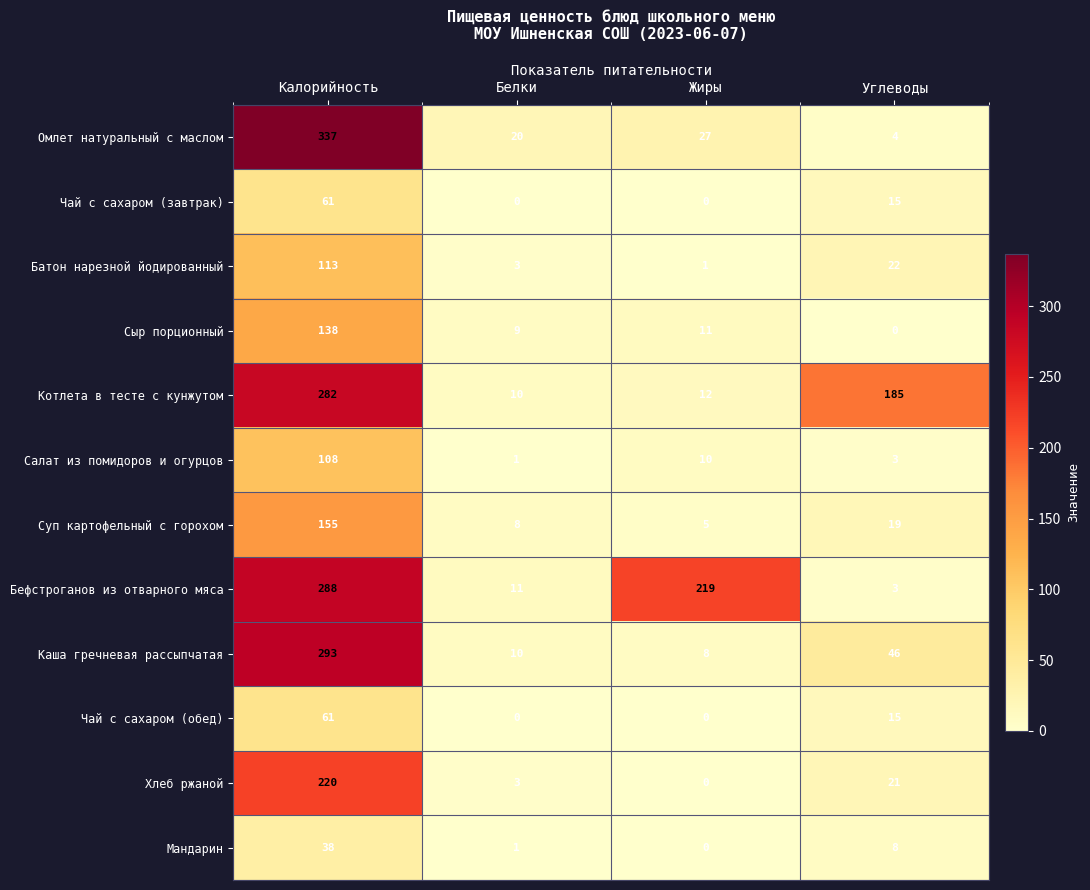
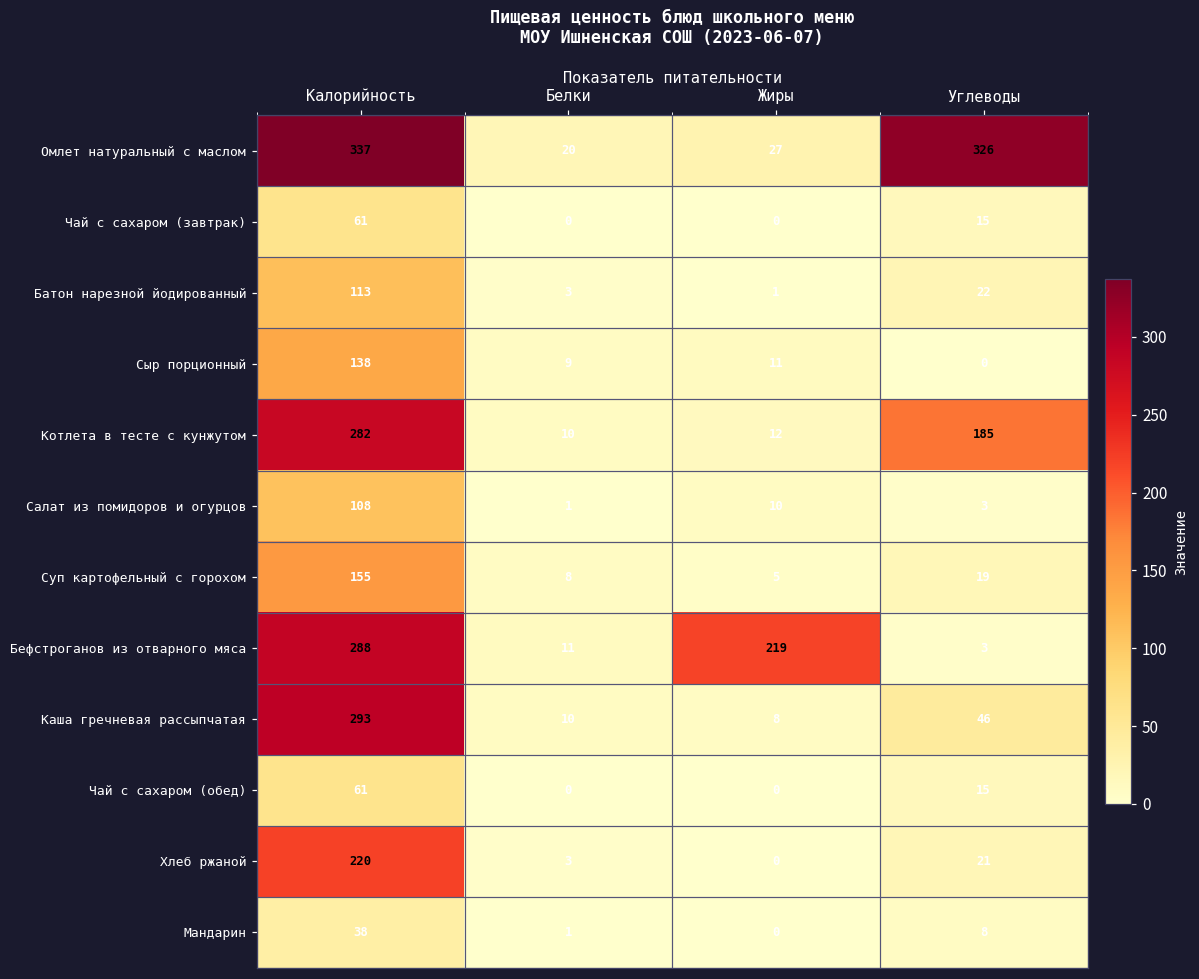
  {
    "Омлет натуральный с маслом": {
      "Калорийность": 337,
      "Белки": 20,
      "Жиры": 27,
-     "Углеводы": 4
+     "Углеводы": 326
    },
    "Чай с сахаром (завтрак)": {
      "Калорийность": 61,
      "Белки": 0,
      "Жиры": 0,
      "Углеводы": 15
    },
    "Батон нарезной йодированный": {
      "Калорийность": 113,
      "Белки": 3,
      "Жиры": 1,
      "Углеводы": 22
    },
    "Сыр порционный": {
      "Калорийность": 138,
      "Белки": 9,
      "Жиры": 11,
      "Углеводы": 0
    },
    "Котлета в тесте с кунжутом": {
      "Калорийность": 282,
      "Белки": 10,
      "Жиры": 12,
      "Углеводы": 185
    },
    "Салат из помидоров и огурцов": {
      "Калорийность": 108,
      "Белки": 1,
      "Жиры": 10,
      "Углеводы": 3
    },
    "Суп картофельный с горохом": {
      "Калорийность": 155,
      "Белки": 8,
      "Жиры": 5,
      "Углеводы": 19
    },
    "Бефстроганов из отварного мяса": {
      "Калорийность": 288,
      "Белки": 11,
      "Жиры": 219,
      "Углеводы": 3
    },
    "Каша гречневая рассыпчатая": {
      "Калорийность": 293,
      "Белки": 10,
      "Жиры": 8,
      "Углеводы": 46
    },
    "Чай с сахаром (обед)": {
      "Калорийность": 61,
      "Белки": 0,
      "Жиры": 0,
      "Углеводы": 15
    },
    "Хлеб ржаной": {
      "Калорийность": 220,
      "Белки": 3,
      "Жиры": 0,
      "Углеводы": 21
    },
    "Мандарин": {
      "Калорийность": 38,
      "Белки": 1,
      "Жиры": 0,
      "Углеводы": 8
    }
  }
